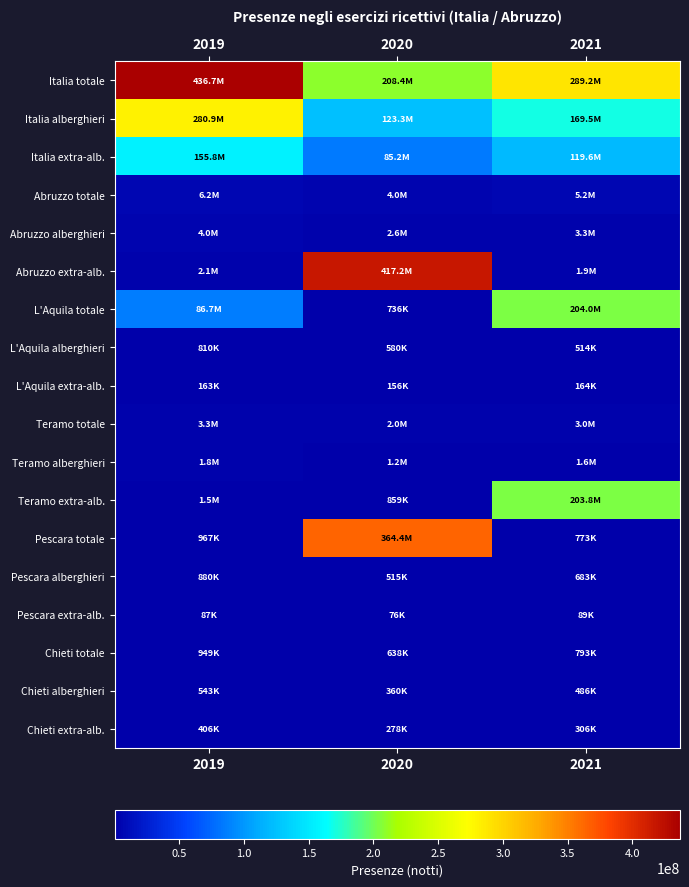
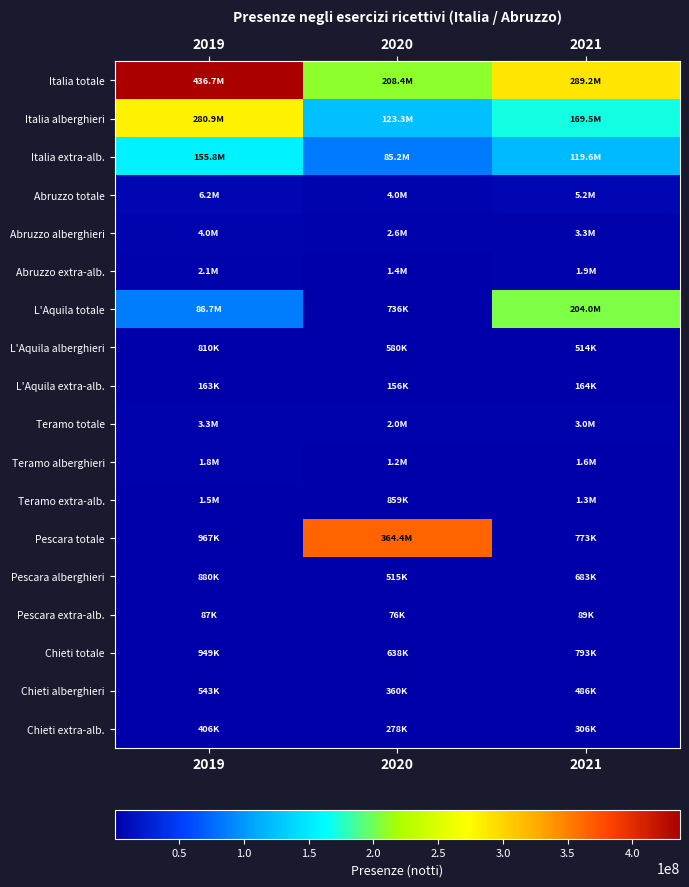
  {
    "Italia totale": {
      "2019": "436.7M",
      "2020": "208.4M",
      "2021": "289.2M"
    },
    "Italia alberghieri": {
      "2019": "280.9M",
      "2020": "123.3M",
      "2021": "169.5M"
    },
    "Italia extra-alb.": {
      "2019": "155.8M",
      "2020": "85.2M",
      "2021": "119.6M"
    },
    "Abruzzo totale": {
      "2019": "6.2M",
      "2020": "4.0M",
      "2021": "5.2M"
    },
    "Abruzzo alberghieri": {
      "2019": "4.0M",
      "2020": "2.6M",
      "2021": "3.3M"
    },
    "Abruzzo extra-alb.": {
      "2019": "2.1M",
-     "2020": "417.2M",
+     "2020": "1.4M",
      "2021": "1.9M"
    },
    "L'Aquila totale": {
      "2019": "86.7M",
      "2020": "736K",
      "2021": "204.0M"
    },
    "L'Aquila alberghieri": {
      "2019": "810K",
      "2020": "580K",
      "2021": "514K"
    },
    "L'Aquila extra-alb.": {
      "2019": "163K",
      "2020": "156K",
      "2021": "164K"
    },
    "Teramo totale": {
      "2019": "3.3M",
      "2020": "2.0M",
      "2021": "3.0M"
    },
    "Teramo alberghieri": {
      "2019": "1.8M",
      "2020": "1.2M",
      "2021": "1.6M"
    },
    "Teramo extra-alb.": {
      "2019": "1.5M",
      "2020": "859K",
-     "2021": "203.8M"
+     "2021": "1.3M"
    },
    "Pescara totale": {
      "2019": "967K",
      "2020": "364.4M",
      "2021": "773K"
    },
    "Pescara alberghieri": {
      "2019": "880K",
      "2020": "515K",
      "2021": "683K"
    },
    "Pescara extra-alb.": {
      "2019": "87K",
      "2020": "76K",
      "2021": "89K"
    },
    "Chieti totale": {
      "2019": "949K",
      "2020": "638K",
      "2021": "793K"
    },
    "Chieti alberghieri": {
      "2019": "543K",
      "2020": "360K",
      "2021": "486K"
    },
    "Chieti extra-alb.": {
      "2019": "406K",
      "2020": "278K",
      "2021": "306K"
    }
  }
